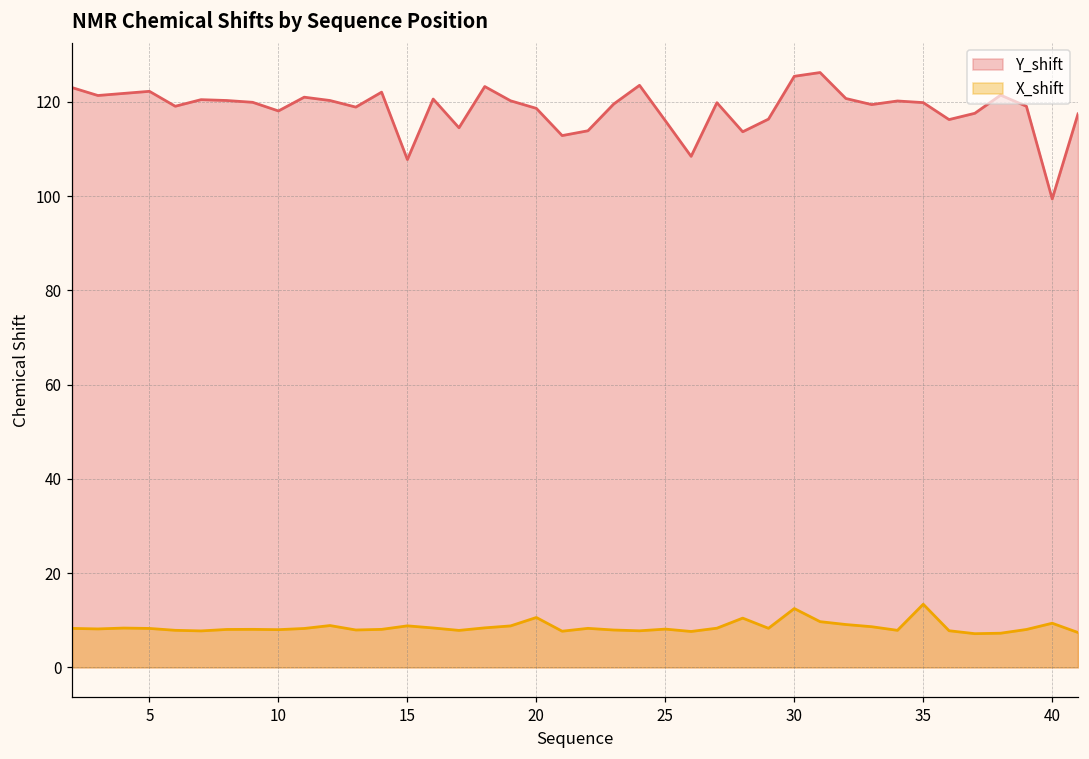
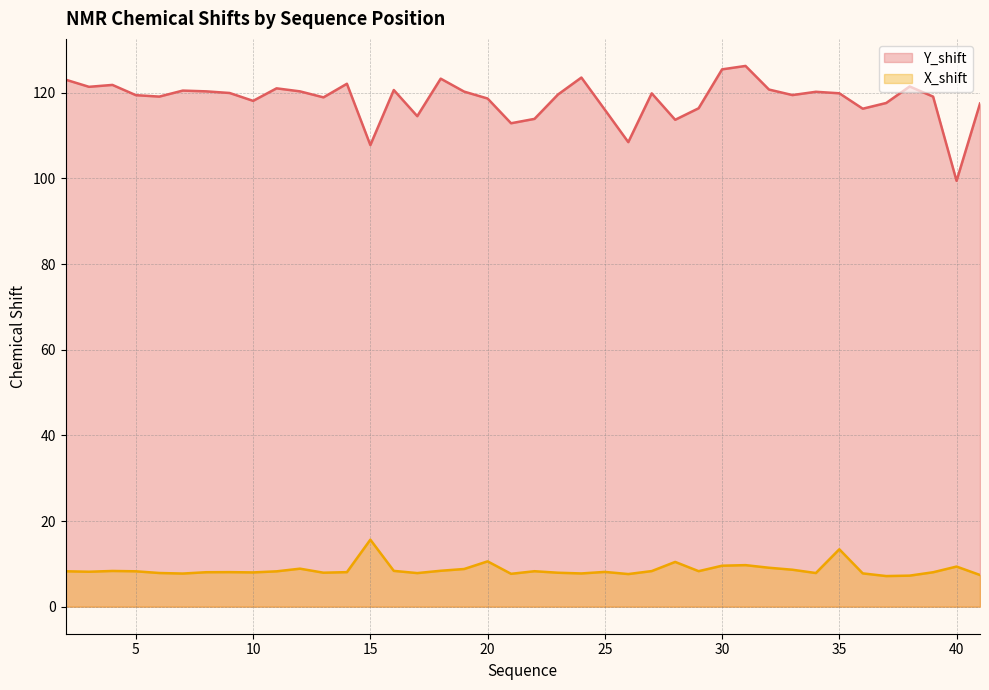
  {
    "Y_shift": {
-     "5": 122,
+     "5": 119,
      "10": 118,
      "15": 108,
      "20": 119,
      "25": 116,
      "30": 125,
      "35": 120,
      "40": 99
    },
    "X_shift": {
      "5": 8,
      "10": 8,
-     "15": 9,
+     "15": 16,
      "20": 11,
      "25": 8,
-     "30": 12,
+     "30": 10,
      "35": 13,
      "40": 9
    }
  }
